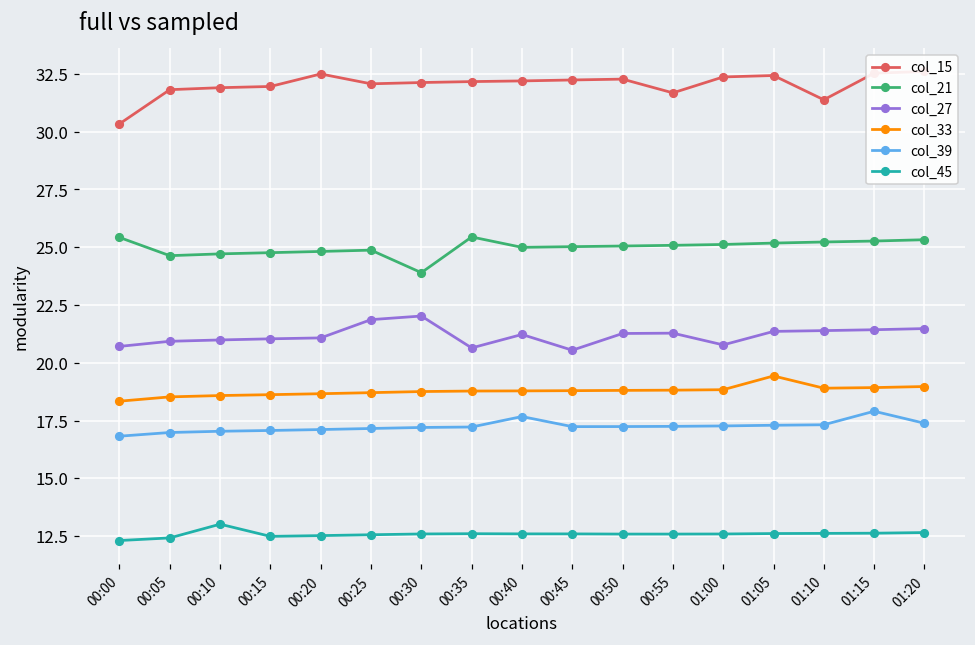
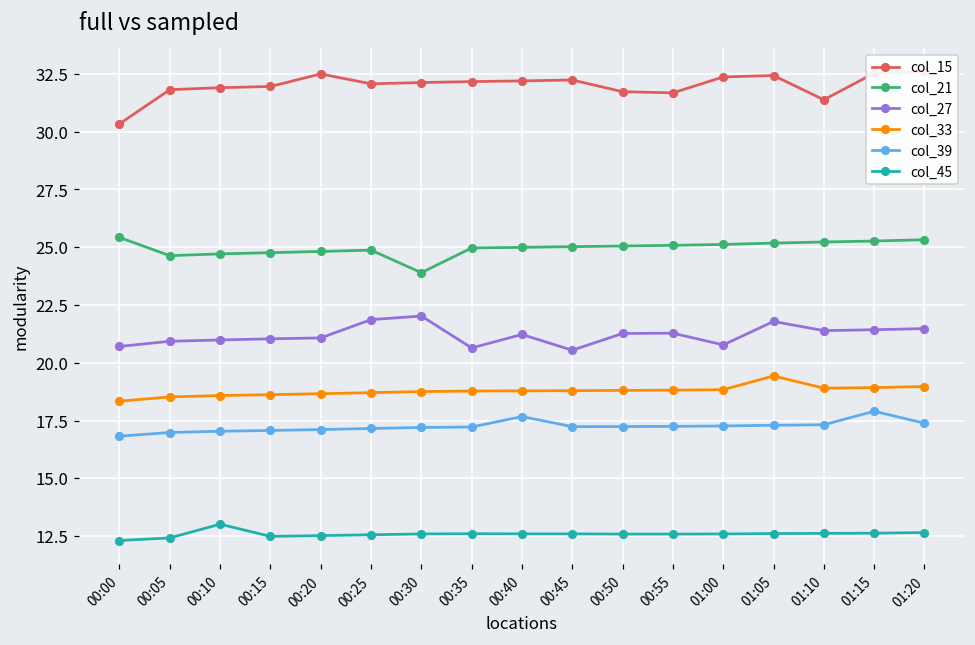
  {
    "col_15": {
      "00:00": 30.3,
      "00:05": 31.8,
      "00:10": 31.9,
      "00:15": 32.0,
      "00:20": 32.5,
      "00:25": 32.1,
      "00:30": 32.1,
      "00:35": 32.2,
      "00:40": 32.2,
      "00:45": 32.2,
-     "00:50": 32.3,
+     "00:50": 31.7,
      "00:55": 31.7,
      "01:00": 32.4,
      "01:05": 32.4,
      "01:10": 31.4
    },
    "col_21": {
      "00:00": 25.4,
      "00:05": 24.6,
      "00:10": 24.7,
      "00:15": 24.8,
      "00:20": 24.8,
      "00:25": 24.9,
      "00:30": 23.9,
-     "00:35": 25.4,
+     "00:35": 25.0,
      "00:40": 25.0,
      "00:45": 25.0,
      "00:50": 25.0,
      "00:55": 25.1,
      "01:00": 25.1,
      "01:05": 25.2,
      "01:10": 25.2,
      "01:15": 25.3,
      "01:20": 25.3
    },
    "col_27": {
      "00:00": 20.7,
      "00:05": 20.9,
      "00:10": 21.0,
      "00:15": 21.0,
      "00:20": 21.1,
      "00:25": 21.9,
      "00:30": 22.0,
      "00:35": 20.6,
      "00:40": 21.2,
      "00:45": 20.5,
      "00:50": 21.3,
      "00:55": 21.3,
      "01:00": 20.8,
-     "01:05": 21.4,
+     "01:05": 21.8,
      "01:10": 21.4,
      "01:15": 21.4,
      "01:20": 21.5
    },
    "col_33": {
      "00:00": 18.3,
      "00:05": 18.5,
      "00:10": 18.6,
      "00:15": 18.6,
      "00:20": 18.7,
      "00:25": 18.7,
      "00:30": 18.8,
      "00:35": 18.8,
      "00:40": 18.8,
      "00:45": 18.8,
      "00:50": 18.8,
      "00:55": 18.8,
      "01:00": 18.8,
      "01:05": 19.4,
      "01:10": 18.9,
      "01:15": 18.9,
      "01:20": 19.0
    },
    "col_39": {
      "00:00": 16.8,
      "00:05": 17.0,
      "00:10": 17.0,
      "00:15": 17.1,
      "00:20": 17.1,
      "00:25": 17.2,
      "00:30": 17.2,
      "00:35": 17.2,
      "00:40": 17.7,
      "00:45": 17.2,
      "00:50": 17.2,
      "00:55": 17.2,
      "01:00": 17.3,
      "01:05": 17.3,
      "01:10": 17.3,
      "01:15": 17.9,
      "01:20": 17.4
    },
    "col_45": {
      "00:00": 12.3,
      "00:05": 12.4,
      "00:10": 13.0,
      "00:15": 12.5,
      "00:20": 12.5,
      "00:25": 12.6,
      "00:30": 12.6,
      "00:35": 12.6,
      "00:40": 12.6,
      "00:45": 12.6,
      "00:50": 12.6,
      "00:55": 12.6,
      "01:00": 12.6,
      "01:05": 12.6,
      "01:10": 12.6,
      "01:15": 12.6,
      "01:20": 12.7
    }
  }
